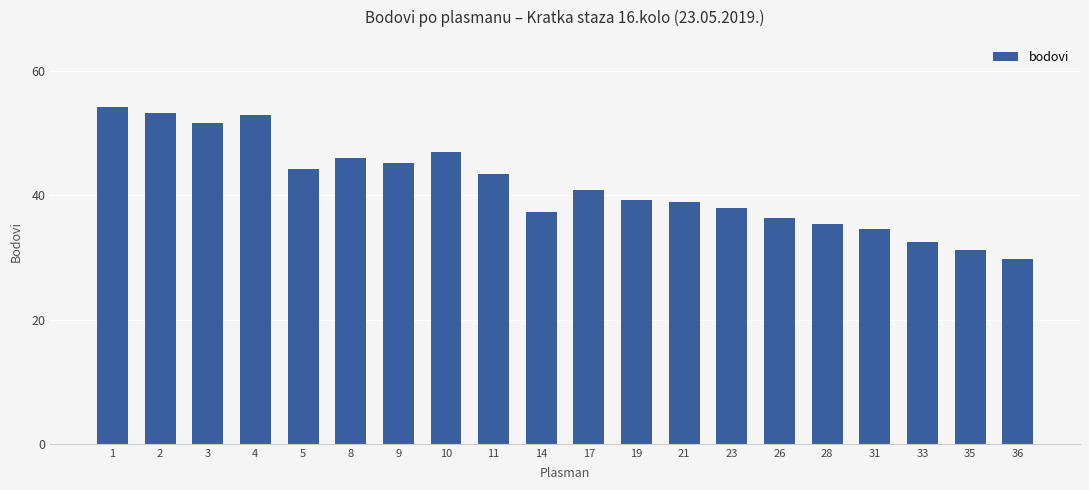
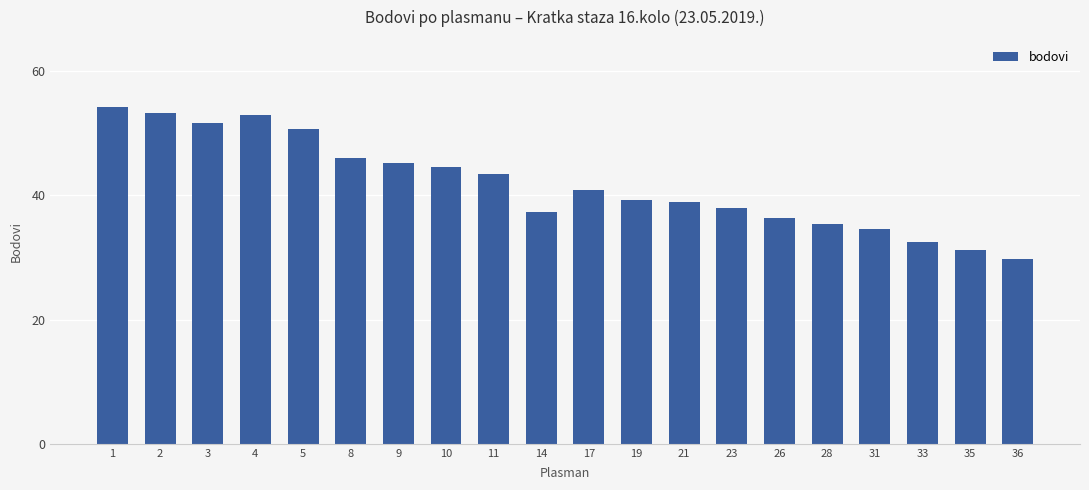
  {
    "1": 54,
    "2": 53,
    "3": 52,
    "4": 53,
-   "5": 44,
+   "5": 51,
    "8": 46,
    "9": 45,
-   "10": 47,
+   "10": 45,
    "11": 43,
    "14": 37,
    "17": 41,
    "19": 39,
    "21": 39,
    "23": 38,
    "26": 36,
    "28": 35,
    "31": 35,
    "33": 33,
    "35": 31,
    "36": 30
  }
